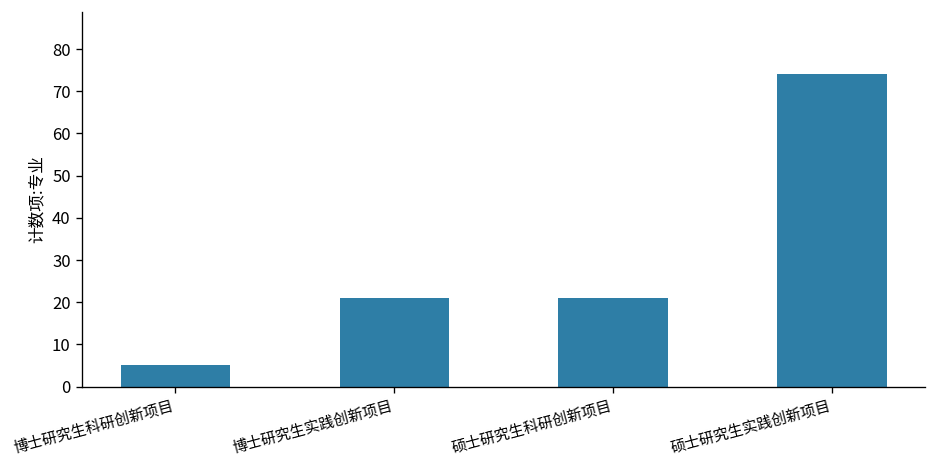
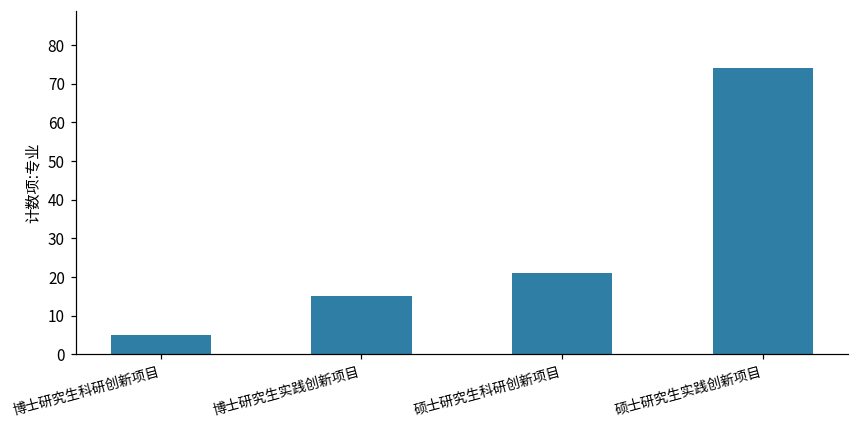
  {
    "博士研究生科研创新项目": 5,
-   "博士研究生实践创新项目": 21,
+   "博士研究生实践创新项目": 15,
    "硕士研究生科研创新项目": 21,
    "硕士研究生实践创新项目": 74
  }
